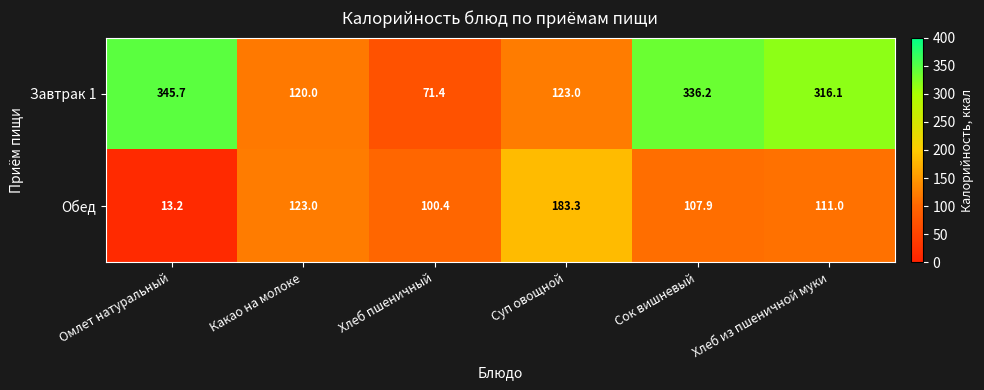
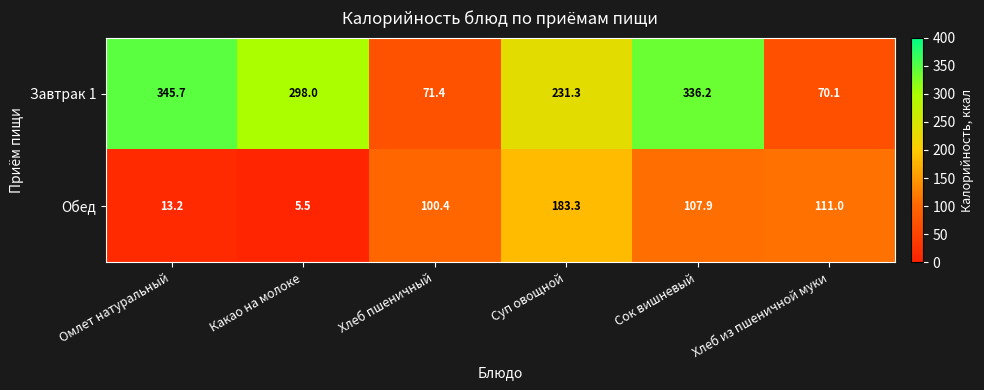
  {
    "Завтрак 1": {
      "Омлет натуральный": 345.7,
-     "Какао на молоке": 120.0,
+     "Какао на молоке": 298.0,
      "Хлеб пшеничный": 71.4,
-     "Суп овощной": 123.0,
+     "Суп овощной": 231.3,
      "Сок вишневый": 336.2,
-     "Хлеб из пшеничной муки": 316.1
+     "Хлеб из пшеничной муки": 70.1
    },
    "Обед": {
      "Омлет натуральный": 13.2,
-     "Какао на молоке": 123.0,
+     "Какао на молоке": 5.5,
      "Хлеб пшеничный": 100.4,
      "Суп овощной": 183.3,
      "Сок вишневый": 107.9,
      "Хлеб из пшеничной муки": 111.0
    }
  }
